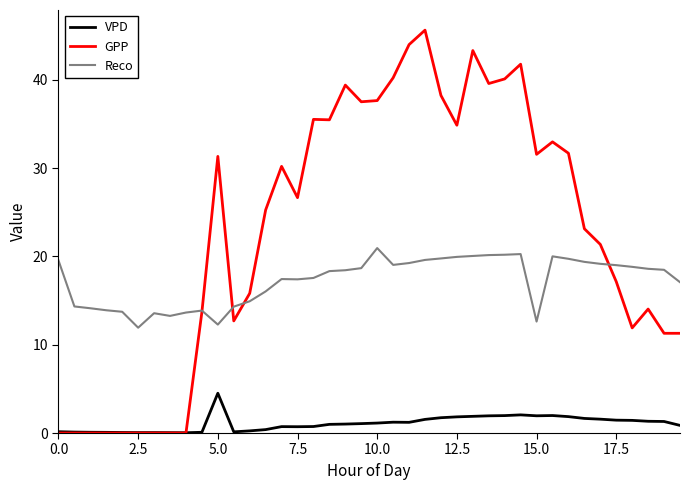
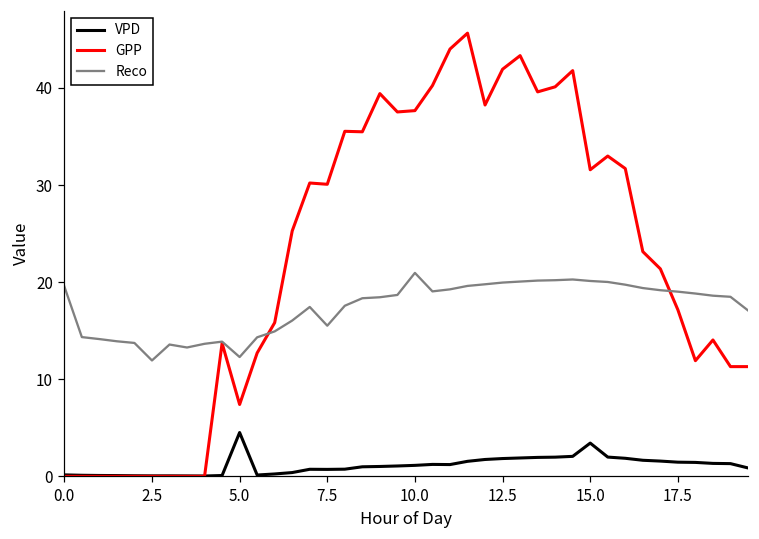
  {
    "VPD": {
      "5.0": 5,
      "7.5": 1,
      "10.0": 1,
      "12.5": 2,
-     "15.0": 2,
+     "15.0": 3,
      "17.5": 1
    },
    "GPP": {
-     "5.0": 31,
-     "7.5": 27,
+     "5.0": 7,
+     "7.5": 30,
      "10.0": 38,
-     "12.5": 35,
+     "12.5": 42,
      "15.0": 32,
      "17.5": 17
    },
    "Reco": {
      "0.0": 20,
      "2.5": 12,
      "5.0": 12,
-     "7.5": 17,
+     "7.5": 16,
      "10.0": 21,
      "12.5": 20,
-     "15.0": 13,
+     "15.0": 20,
      "17.5": 19
    }
  }
